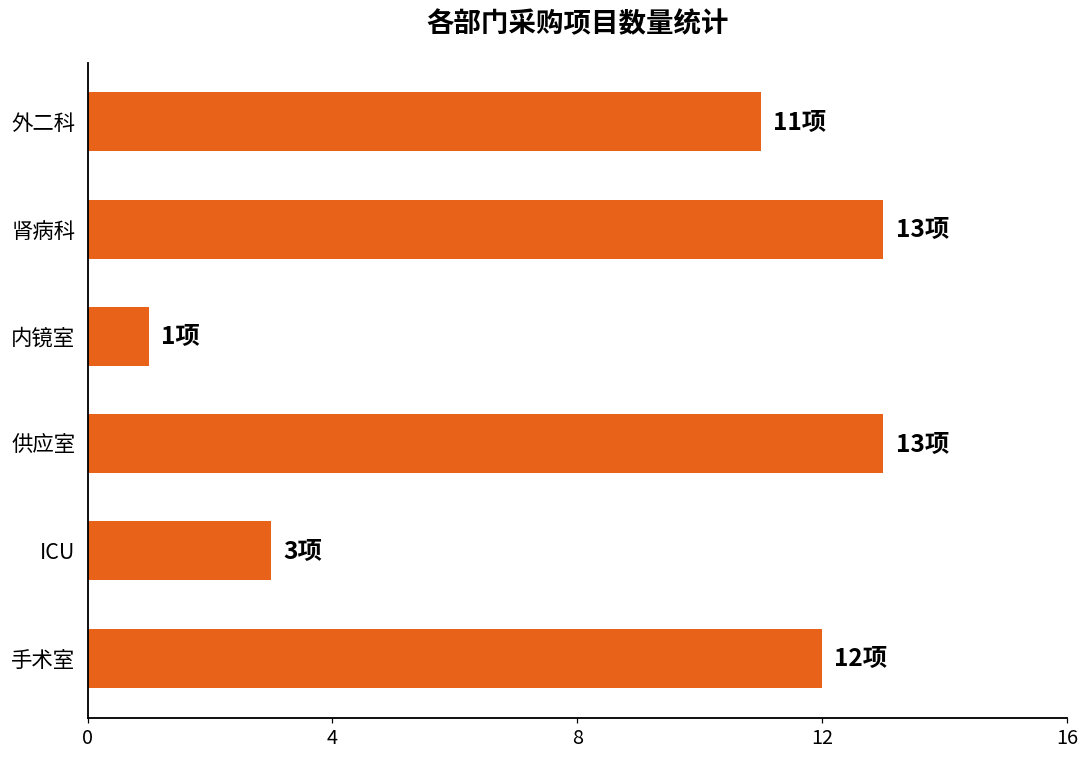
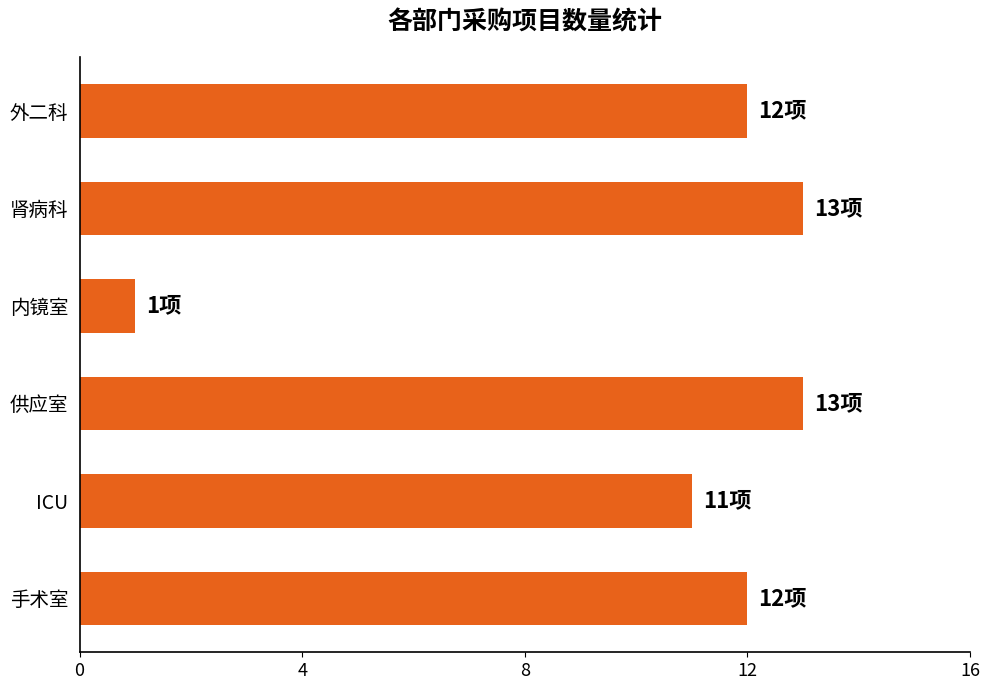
  {
-   "外二科": "11项",
+   "外二科": "12项",
    "肾病科": "13项",
    "内镜室": "1项",
    "供应室": "13项",
-   "ICU": "3项",
+   "ICU": "11项",
    "手术室": "12项"
  }
